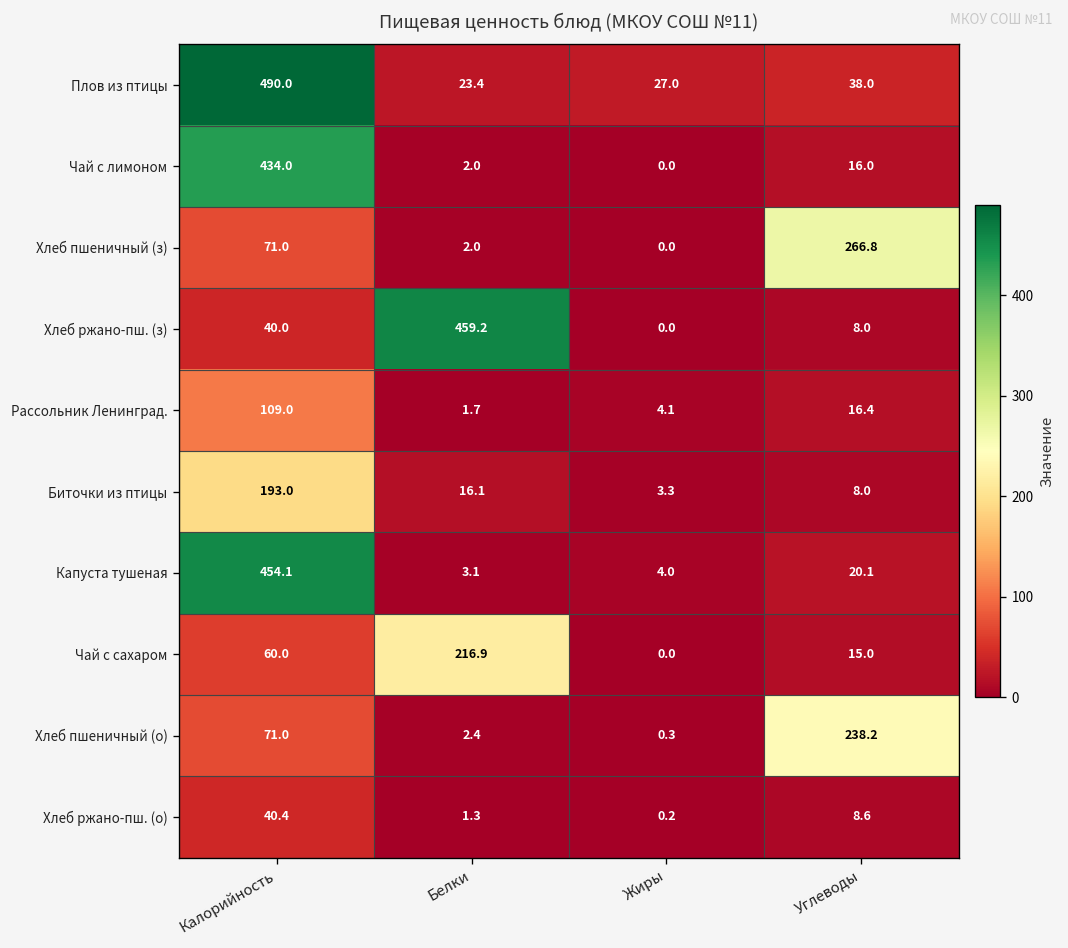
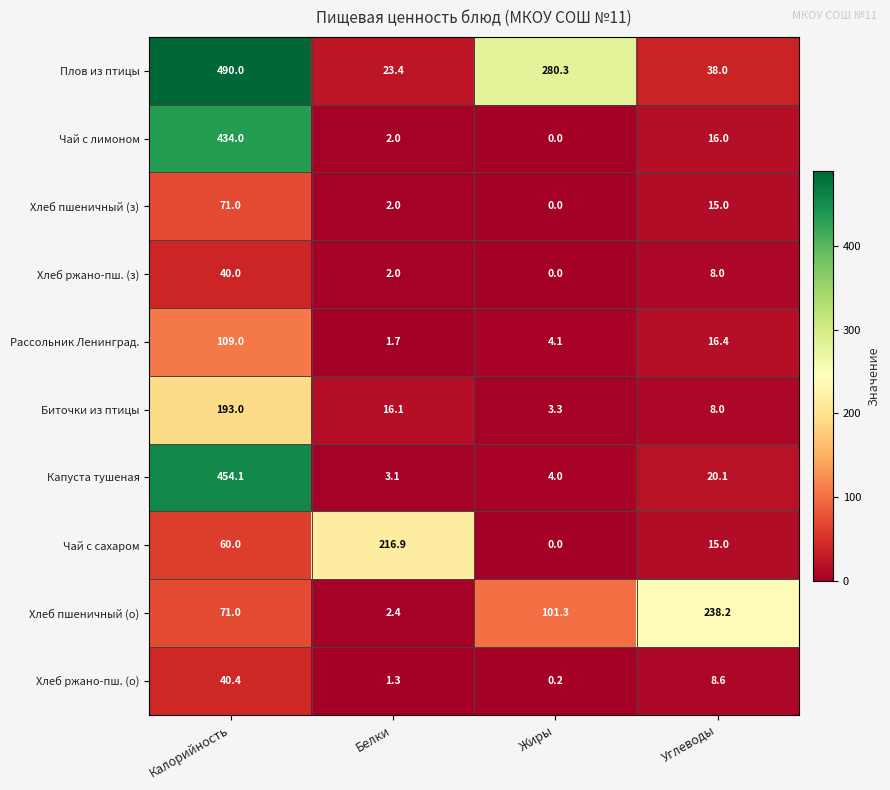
  {
    "Плов из птицы": {
      "Калорийность": 490.0,
      "Белки": 23.4,
-     "Жиры": 27.0,
+     "Жиры": 280.3,
      "Углеводы": 38.0
    },
    "Чай с лимоном": {
      "Калорийность": 434.0,
      "Белки": 2.0,
      "Жиры": 0.0,
      "Углеводы": 16.0
    },
    "Хлеб пшеничный (з)": {
      "Калорийность": 71.0,
      "Белки": 2.0,
      "Жиры": 0.0,
-     "Углеводы": 266.8
+     "Углеводы": 15.0
    },
    "Хлеб ржано-пш. (з)": {
      "Калорийность": 40.0,
-     "Белки": 459.2,
+     "Белки": 2.0,
      "Жиры": 0.0,
      "Углеводы": 8.0
    },
    "Рассольник Ленинград.": {
      "Калорийность": 109.0,
      "Белки": 1.7,
      "Жиры": 4.1,
      "Углеводы": 16.4
    },
    "Биточки из птицы": {
      "Калорийность": 193.0,
      "Белки": 16.1,
      "Жиры": 3.3,
      "Углеводы": 8.0
    },
    "Капуста тушеная": {
      "Калорийность": 454.1,
      "Белки": 3.1,
      "Жиры": 4.0,
      "Углеводы": 20.1
    },
    "Чай с сахаром": {
      "Калорийность": 60.0,
      "Белки": 216.9,
      "Жиры": 0.0,
      "Углеводы": 15.0
    },
    "Хлеб пшеничный (о)": {
      "Калорийность": 71.0,
      "Белки": 2.4,
-     "Жиры": 0.3,
+     "Жиры": 101.3,
      "Углеводы": 238.2
    },
    "Хлеб ржано-пш. (о)": {
      "Калорийность": 40.4,
      "Белки": 1.3,
      "Жиры": 0.2,
      "Углеводы": 8.6
    }
  }
